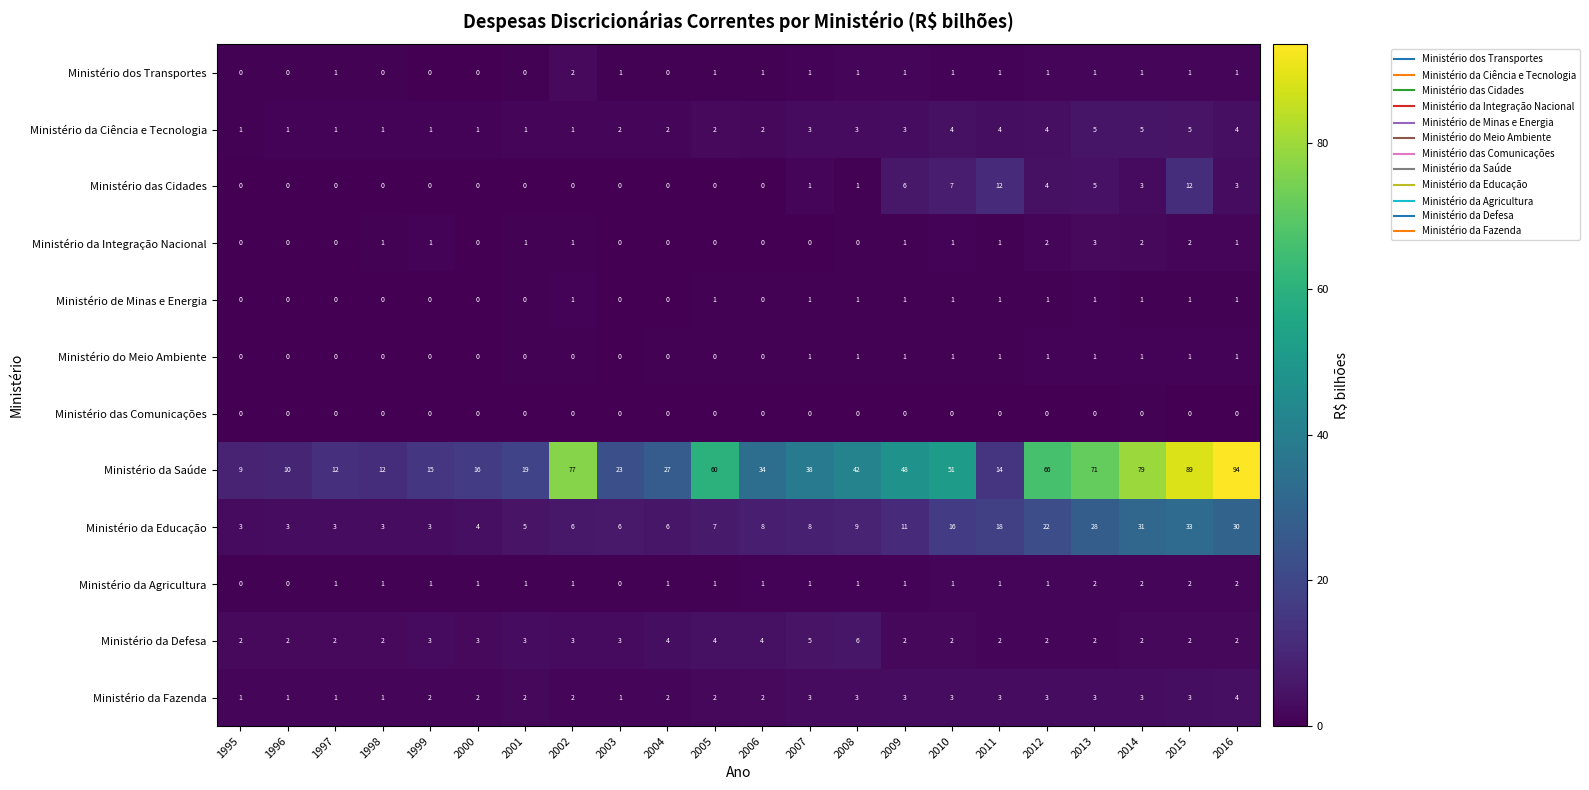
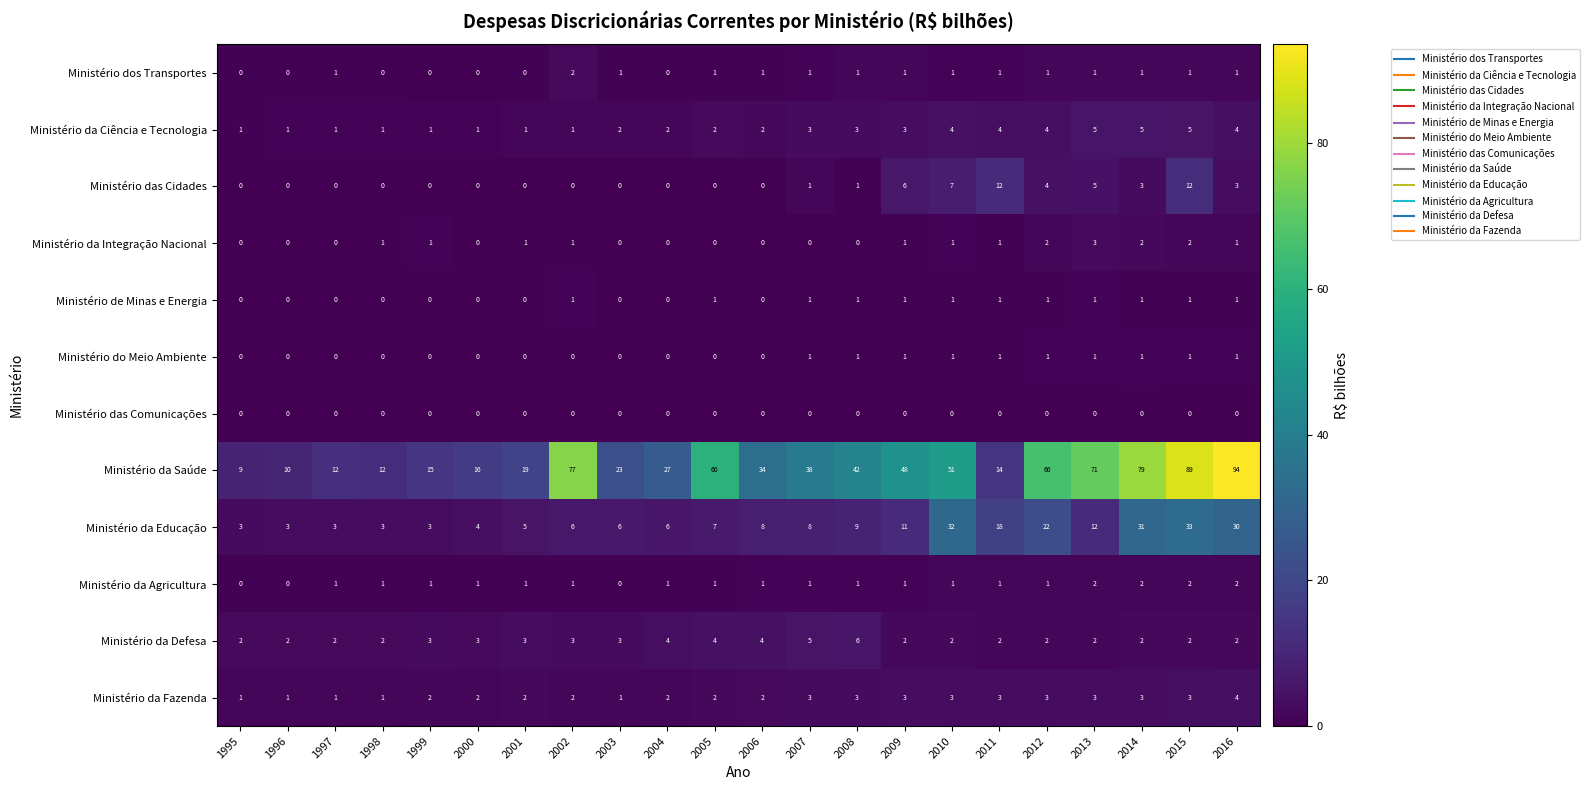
  {
    "Ministério da Educação": {
      "1995": 3,
      "1996": 3,
      "1997": 3,
      "1998": 3,
      "1999": 3,
      "2000": 4,
      "2001": 5,
      "2002": 6,
      "2003": 6,
      "2004": 6,
      "2005": 7,
      "2006": 8,
      "2007": 8,
      "2008": 9,
      "2009": 11,
-     "2010": 16,
+     "2010": 32,
      "2011": 18,
      "2012": 22,
-     "2013": 28,
+     "2013": 12,
      "2014": 31,
      "2015": 33,
      "2016": 30
    }
  }
